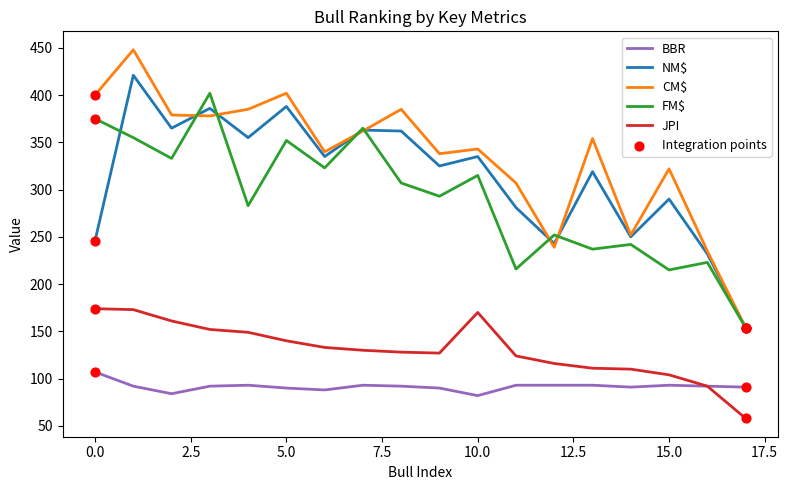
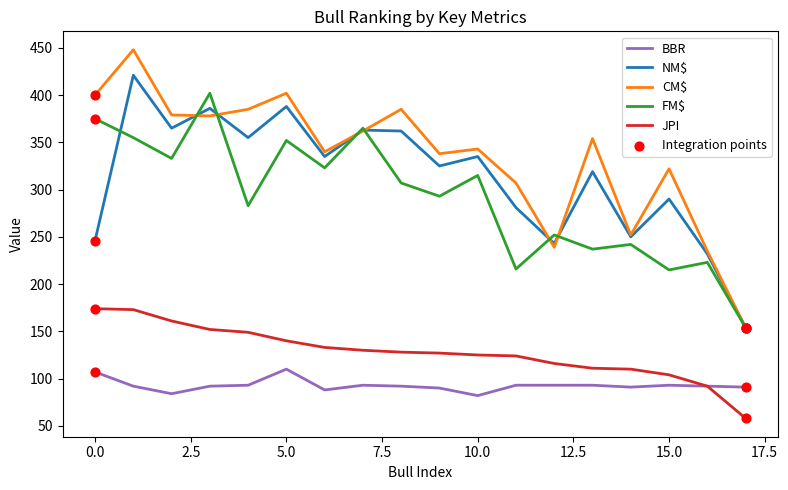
  {
    "BBR": {
-     "5.0": 90,
+     "5.0": 110,
      "10.0": 80,
      "15.0": 90
    },
    "NM$": {
      "5.0": 390,
      "10.0": 340,
      "15.0": 290
    },
    "CM$": {
      "5.0": 400,
      "10.0": 340,
      "15.0": 320
    },
    "FM$": {
      "5.0": 350,
      "10.0": 320,
      "15.0": 220
    },
    "JPI": {
      "5.0": 140,
-     "10.0": 170,
+     "10.0": 130,
      "15.0": 100
    }
  }
